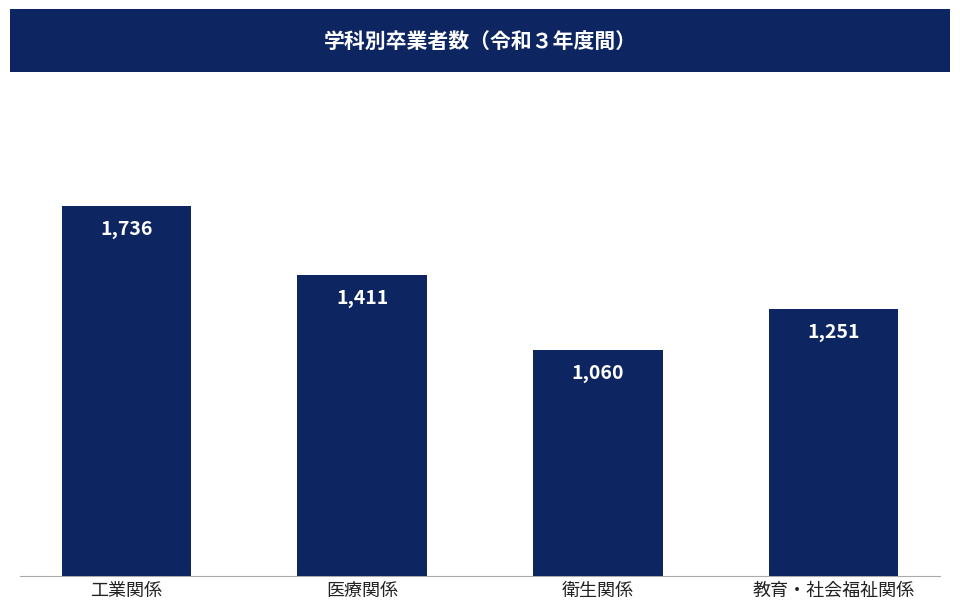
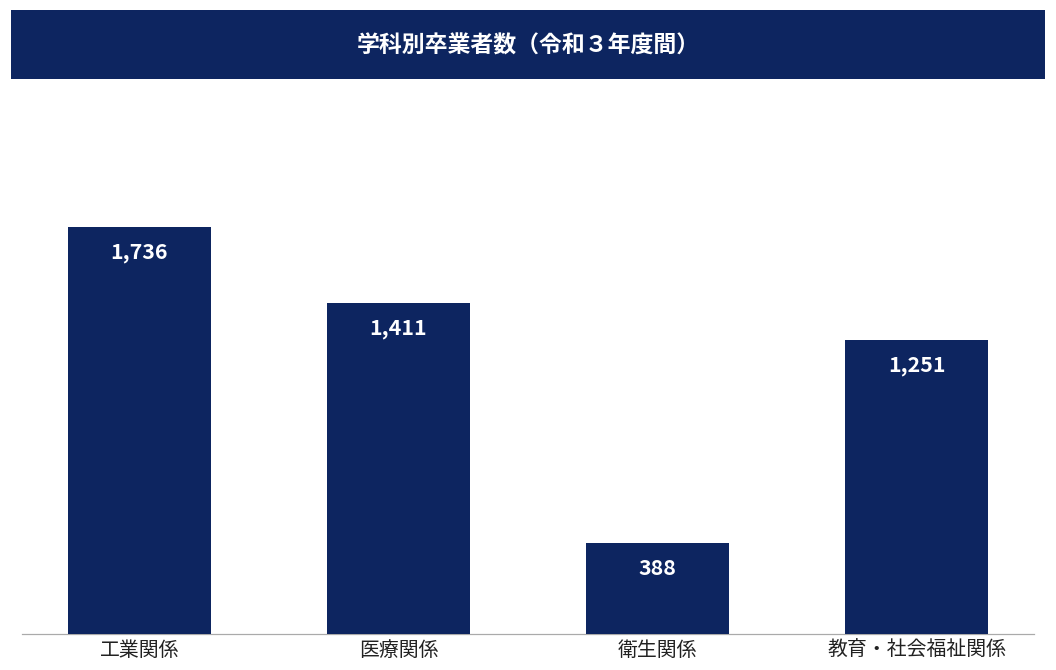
  {
    "工業関係": "1,736",
    "医療関係": "1,411",
-   "衛生関係": "1,060",
+   "衛生関係": "388",
    "教育・社会福祉関係": "1,251"
  }
